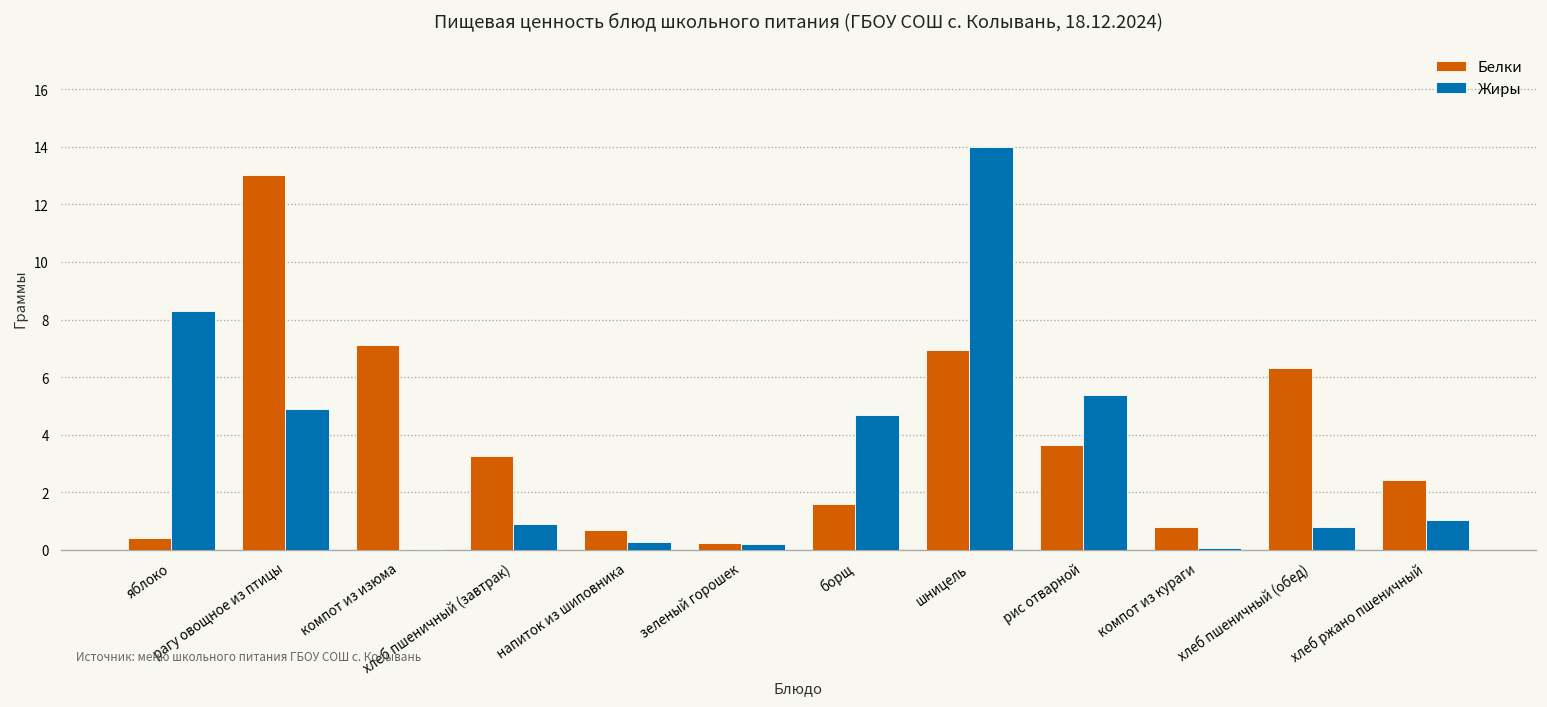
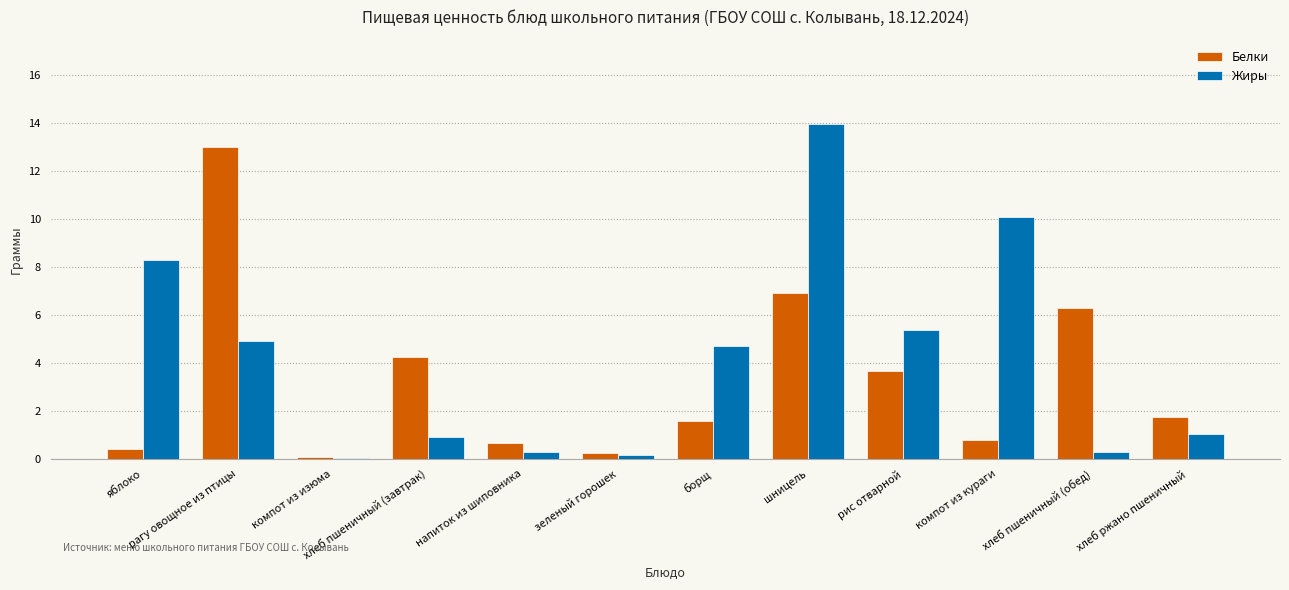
  {
    "Белки": {
      "яблоко": 0.4,
      "рагу овощное из птицы": 13.0,
-     "компот из изюма": 7.1,
-     "хлеб пшеничный (завтрак)": 3.2,
+     "компот из изюма": 0.1,
+     "хлеб пшеничный (завтрак)": 4.2,
      "напиток из шиповника": 0.7,
      "зеленый горошек": 0.2,
      "борщ": 1.6,
      "шницель": 6.9,
      "рис отварной": 3.7,
      "компот из кураги": 0.8,
      "хлеб пшеничный (обед)": 6.3,
-     "хлеб ржано пшеничный": 2.4
+     "хлеб ржано пшеничный": 1.7
    },
    "Жиры": {
      "яблоко": 8.3,
      "рагу овощное из птицы": 4.9,
      "хлеб пшеничный (завтрак)": 0.9,
      "напиток из шиповника": 0.3,
      "зеленый горошек": 0.2,
      "борщ": 4.7,
      "шницель": 14.0,
      "рис отварной": 5.4,
-     "компот из кураги": 0.1,
-     "хлеб пшеничный (обед)": 0.8,
+     "компот из кураги": 10.1,
+     "хлеб пшеничный (обед)": 0.3,
      "хлеб ржано пшеничный": 1.0
    }
  }
